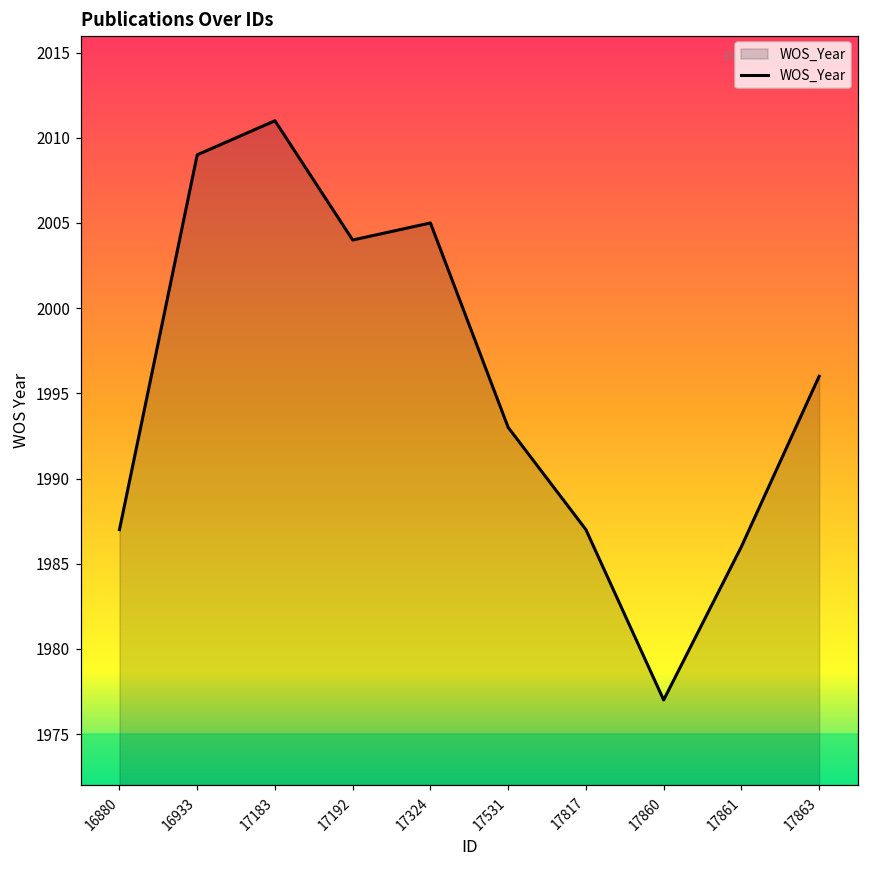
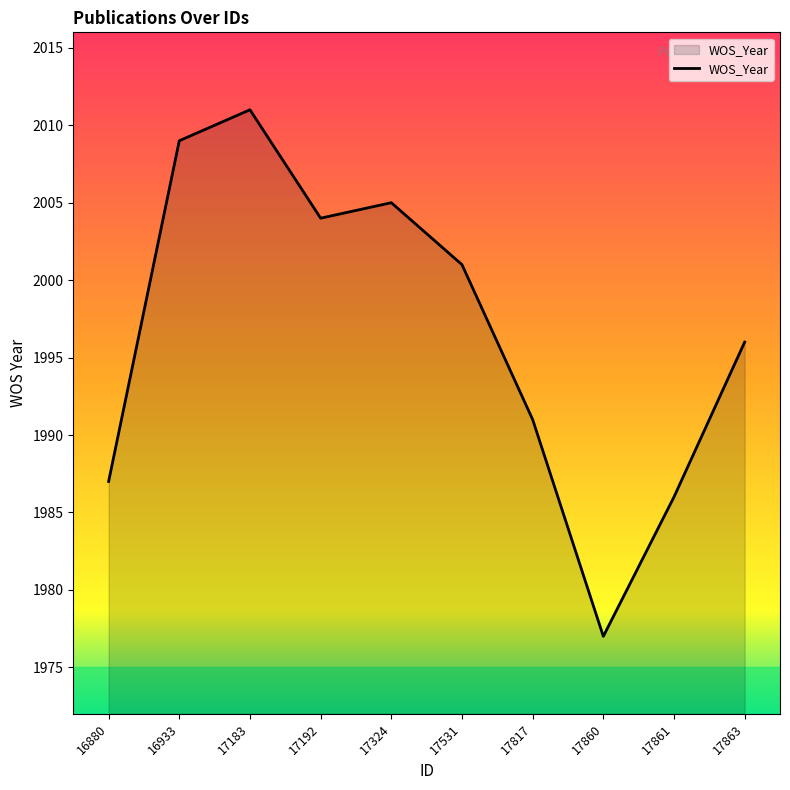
  {
    "16880": 1987,
    "16933": 2009,
    "17183": 2011,
    "17192": 2004,
    "17324": 2005,
-   "17531": 1993,
-   "17817": 1987,
+   "17531": 2001,
+   "17817": 1991,
    "17860": 1977,
    "17861": 1986,
    "17863": 1996
  }
